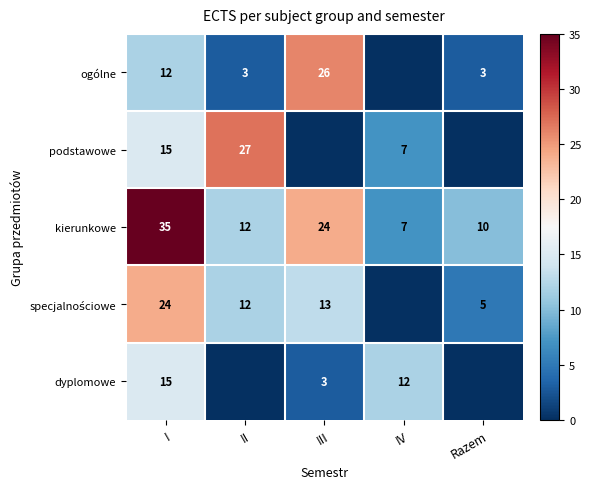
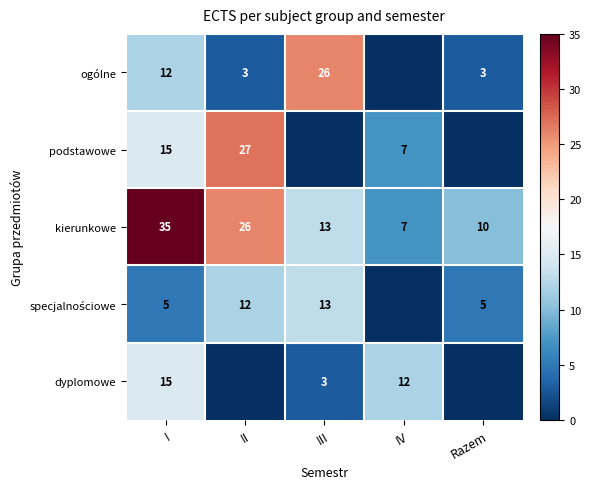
  {
    "ogólne": {
      "I": 12,
      "II": 3,
      "III": 26,
      "Razem": 3
    },
    "podstawowe": {
      "I": 15,
      "II": 27,
      "IV": 7
    },
    "kierunkowe": {
      "I": 35,
-     "II": 12,
-     "III": 24,
+     "II": 26,
+     "III": 13,
      "IV": 7,
      "Razem": 10
    },
    "specjalnościowe": {
-     "I": 24,
+     "I": 5,
      "II": 12,
      "III": 13,
      "Razem": 5
    },
    "dyplomowe": {
      "I": 15,
      "III": 3,
      "IV": 12
    }
  }
